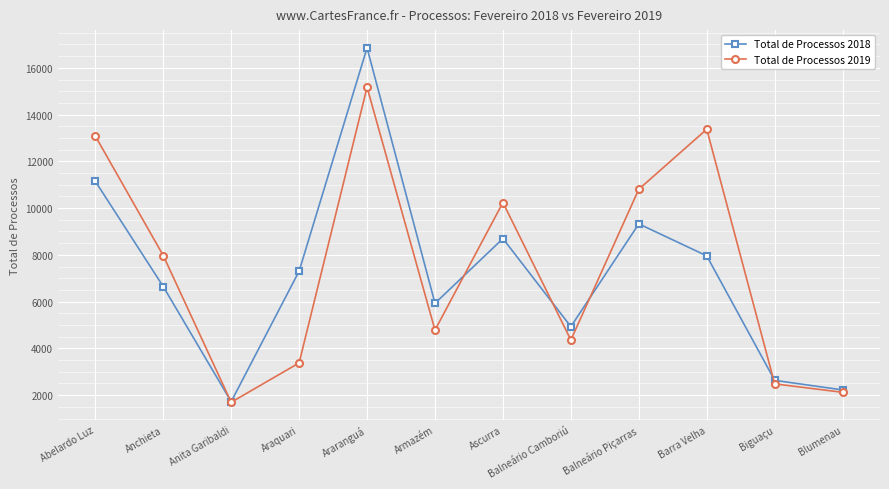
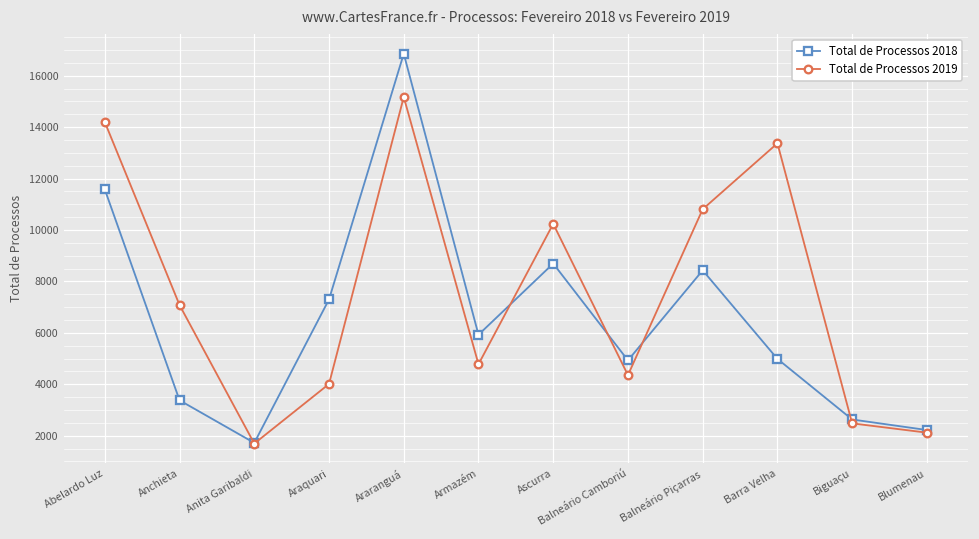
  {
    "Total de Processos 2018": {
-     "Abelardo Luz": 11100,
-     "Anchieta": 6600,
+     "Abelardo Luz": 11600,
+     "Anchieta": 3400,
      "Araquari": 7300,
      "Araranguá": 16900,
      "Armazém": 5900,
      "Ascurra": 8700,
      "Balneário Camboriú": 4900,
-     "Balneário Piçarras": 9300,
-     "Barra Velha": 8000,
+     "Balneário Piçarras": 8400,
+     "Barra Velha": 5000,
      "Biguaçu": 2600
    },
    "Total de Processos 2019": {
-     "Abelardo Luz": 13100,
-     "Anchieta": 8000,
-     "Araquari": 3400,
+     "Abelardo Luz": 14200,
+     "Anchieta": 7100,
+     "Araquari": 4000,
      "Araranguá": 15200,
      "Armazém": 4800,
      "Ascurra": 10200,
      "Balneário Camboriú": 4400,
      "Balneário Piçarras": 10800,
      "Barra Velha": 13400,
      "Biguaçu": 2500
    }
  }
